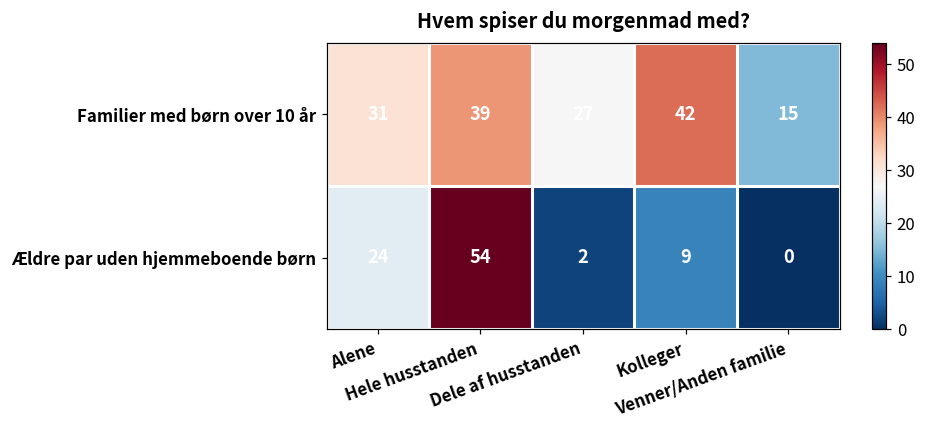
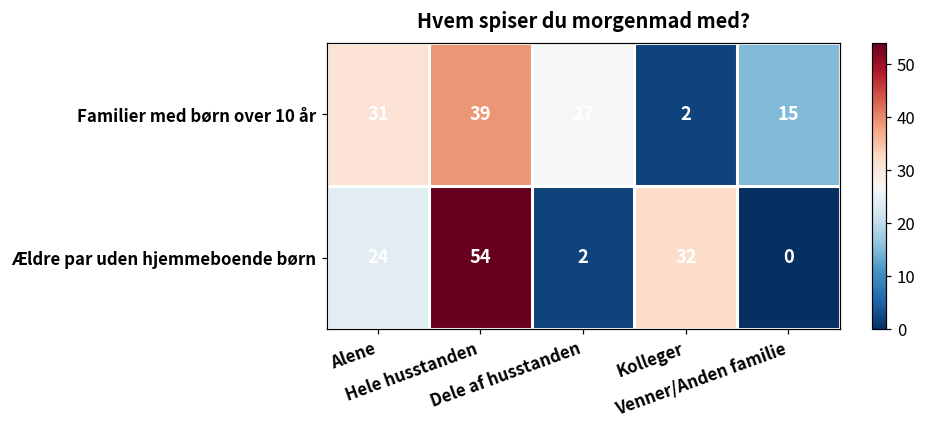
  {
    "Familier med børn over 10 år": {
      "Hele husstanden": 39,
-     "Kolleger": 42,
+     "Kolleger": 2,
      "Venner/Anden familie": 15
    },
    "Ældre par uden hjemmeboende børn": {
      "Hele husstanden": 54,
      "Dele af husstanden": 2,
-     "Kolleger": 9,
+     "Kolleger": 32,
      "Venner/Anden familie": 0
    }
  }
